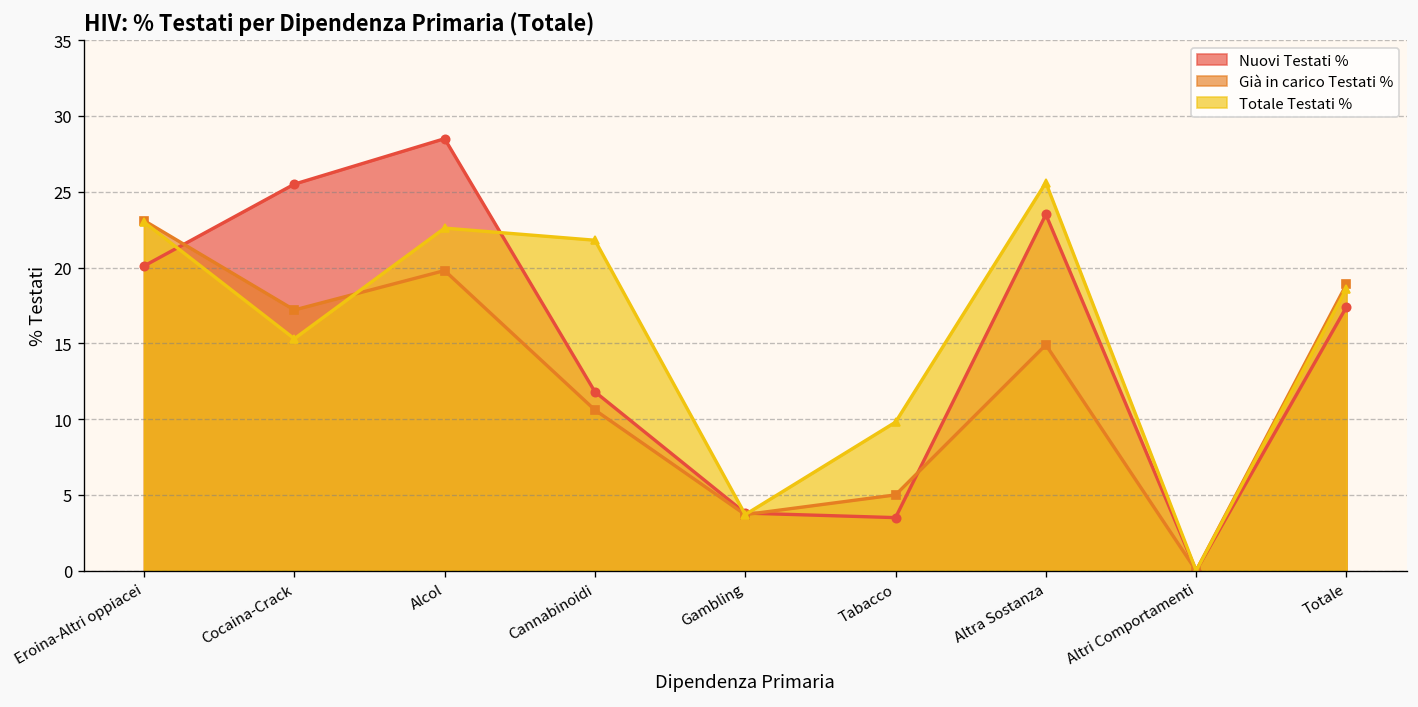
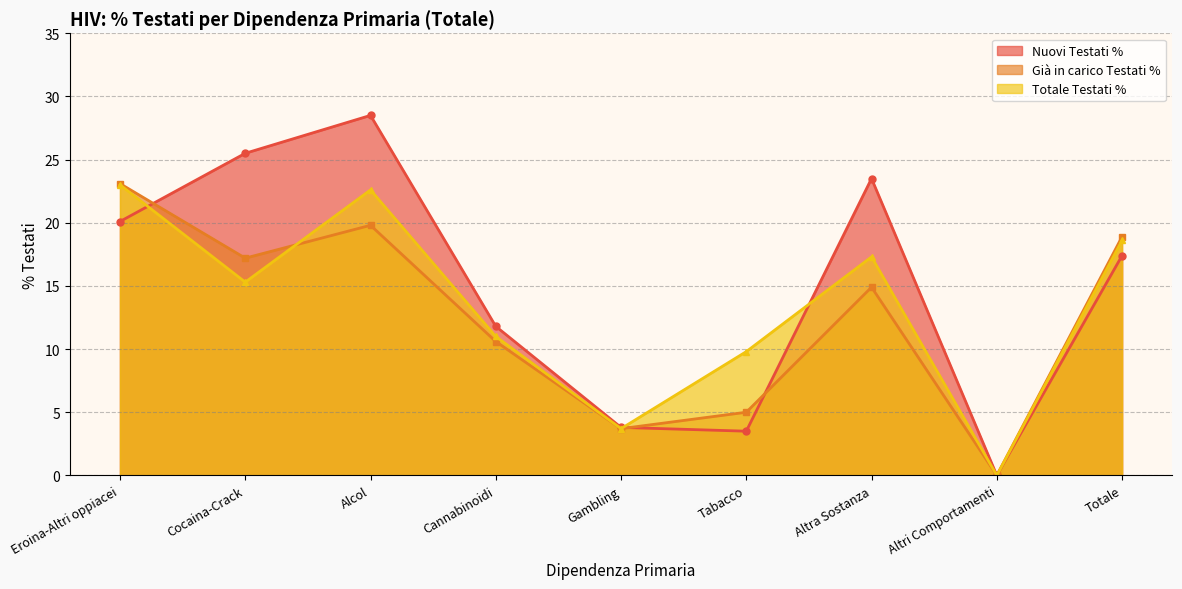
  {
    "Totale Testati %": {
      "Cocaina-Crack": 15.3,
      "Alcol": 22.6,
-     "Cannabinoidi": 21.8,
+     "Cannabinoidi": 11.0,
      "Tabacco": 9.8,
-     "Altra Sostanza": 25.6,
+     "Altra Sostanza": 17.3,
      "Totale": 18.6
    }
  }
